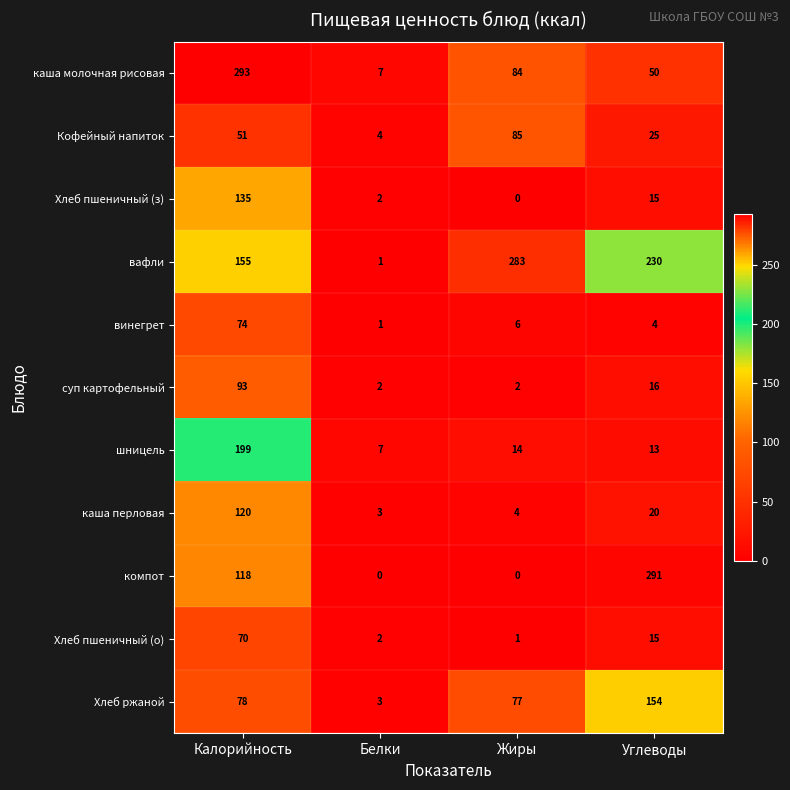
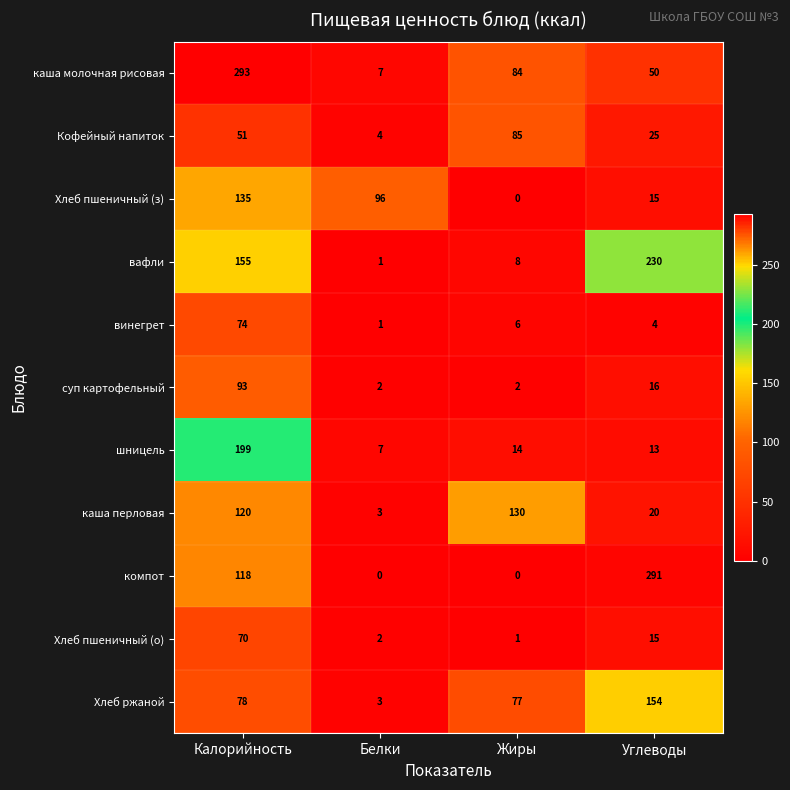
  {
    "каша молочная рисовая": {
      "Калорийность": 293,
      "Белки": 7,
      "Жиры": 84,
      "Углеводы": 50
    },
    "Кофейный напиток": {
      "Калорийность": 51,
      "Белки": 4,
      "Жиры": 85,
      "Углеводы": 25
    },
    "Хлеб пшеничный (з)": {
      "Калорийность": 135,
-     "Белки": 2,
+     "Белки": 96,
      "Жиры": 0,
      "Углеводы": 15
    },
    "вафли": {
      "Калорийность": 155,
      "Белки": 1,
-     "Жиры": 283,
+     "Жиры": 8,
      "Углеводы": 230
    },
    "винегрет": {
      "Калорийность": 74,
      "Белки": 1,
      "Жиры": 6,
      "Углеводы": 4
    },
    "суп картофельный": {
      "Калорийность": 93,
      "Белки": 2,
      "Жиры": 2,
      "Углеводы": 16
    },
    "шницель": {
      "Калорийность": 199,
      "Белки": 7,
      "Жиры": 14,
      "Углеводы": 13
    },
    "каша перловая": {
      "Калорийность": 120,
      "Белки": 3,
-     "Жиры": 4,
+     "Жиры": 130,
      "Углеводы": 20
    },
    "компот": {
      "Калорийность": 118,
      "Белки": 0,
      "Жиры": 0,
      "Углеводы": 291
    },
    "Хлеб пшеничный (о)": {
      "Калорийность": 70,
      "Белки": 2,
      "Жиры": 1,
      "Углеводы": 15
    },
    "Хлеб ржаной": {
      "Калорийность": 78,
      "Белки": 3,
      "Жиры": 77,
      "Углеводы": 154
    }
  }
